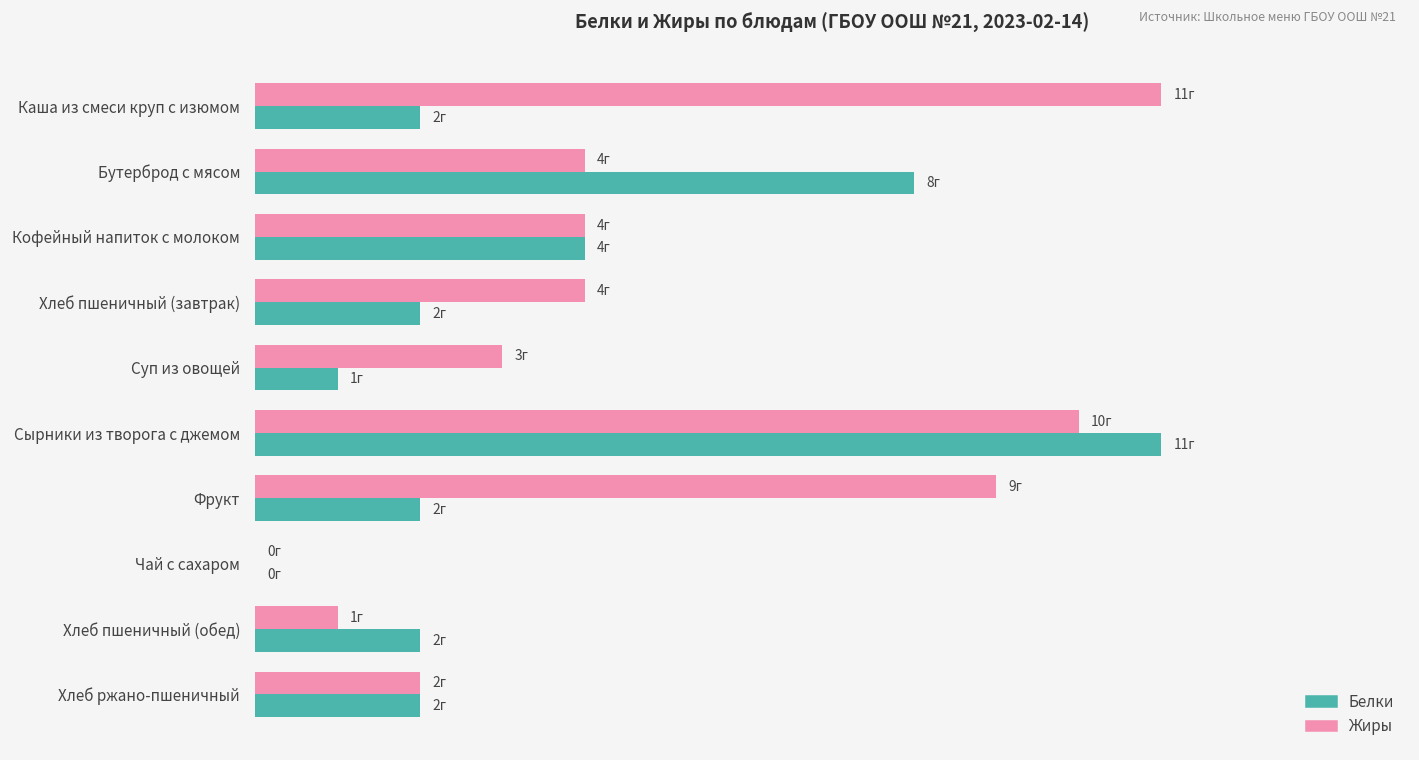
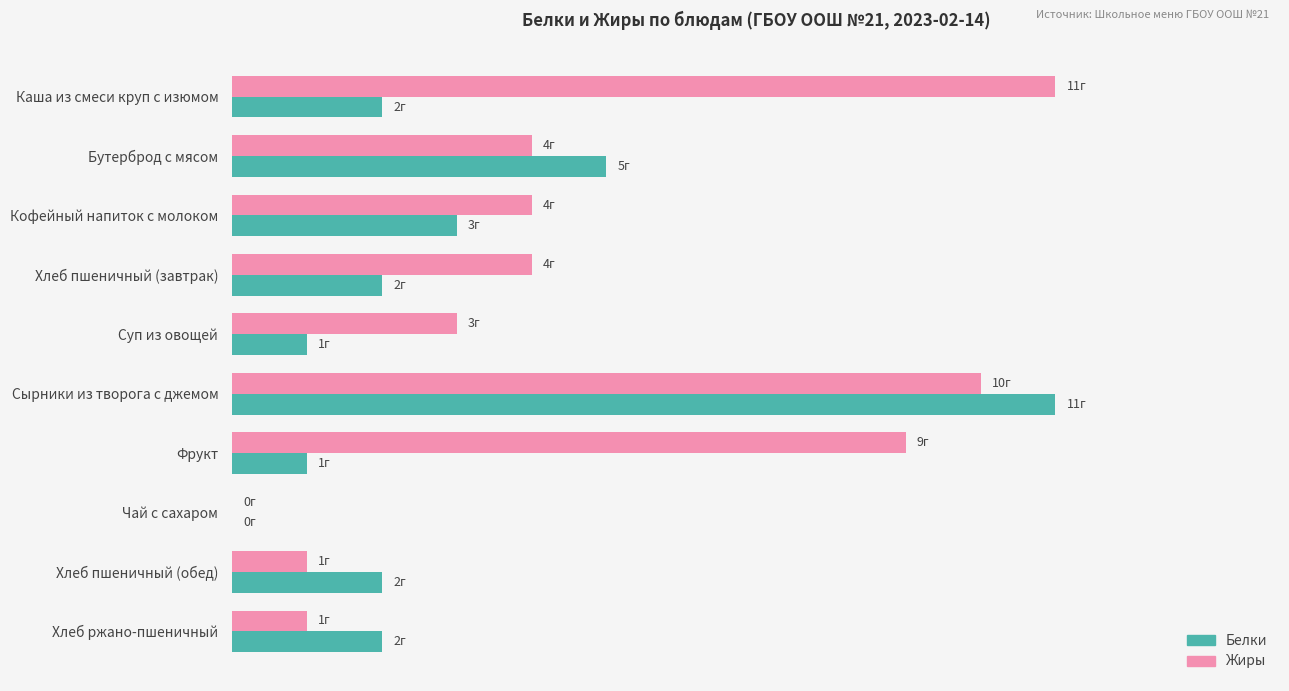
  {
    "Белки": {
      "Каша из смеси круп с изюмом": "2г",
-     "Бутерброд с мясом": "8г",
-     "Кофейный напиток с молоком": "4г",
+     "Бутерброд с мясом": "5г",
+     "Кофейный напиток с молоком": "3г",
      "Хлеб пшеничный (завтрак)": "2г",
      "Суп из овощей": "1г",
      "Сырники из творога с джемом": "11г",
-     "Фрукт": "2г",
+     "Фрукт": "1г",
      "Чай с сахаром": "0г",
      "Хлеб пшеничный (обед)": "2г",
      "Хлеб ржано-пшеничный": "2г"
    },
    "Жиры": {
      "Каша из смеси круп с изюмом": "11г",
      "Бутерброд с мясом": "4г",
      "Кофейный напиток с молоком": "4г",
      "Хлеб пшеничный (завтрак)": "4г",
      "Суп из овощей": "3г",
      "Сырники из творога с джемом": "10г",
      "Фрукт": "9г",
      "Чай с сахаром": "0г",
      "Хлеб пшеничный (обед)": "1г",
-     "Хлеб ржано-пшеничный": "2г"
+     "Хлеб ржано-пшеничный": "1г"
    }
  }
